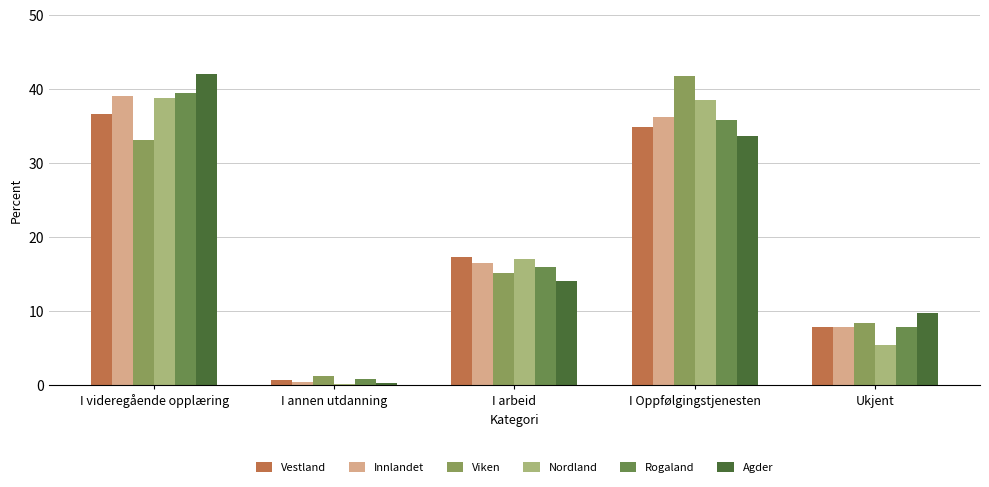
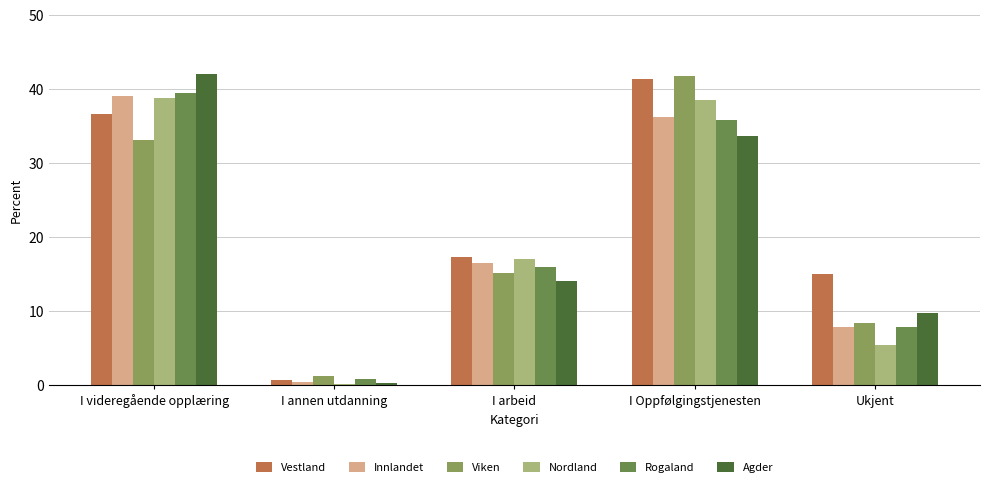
  {
    "Vestland": {
      "I videregående opplæring": 37,
      "I annen utdanning": 1,
      "I arbeid": 17,
-     "I Oppfølgingstjenesten": 35,
-     "Ukjent": 8
+     "I Oppfølgingstjenesten": 41,
+     "Ukjent": 15
    }
  }
